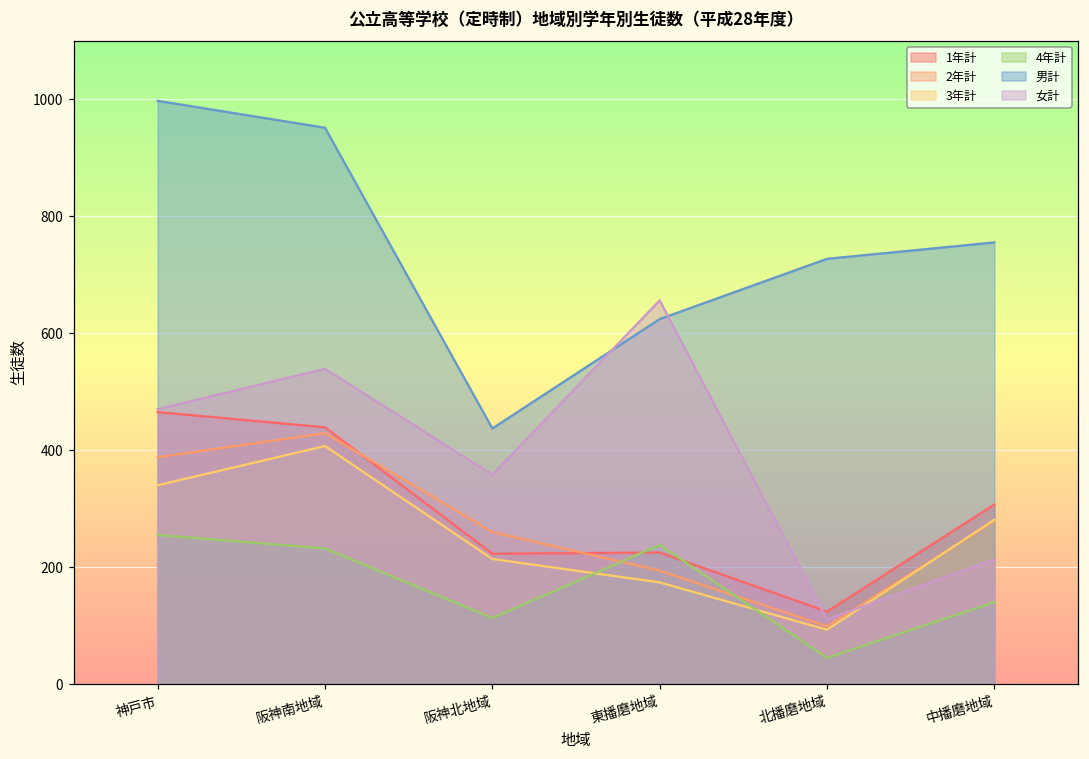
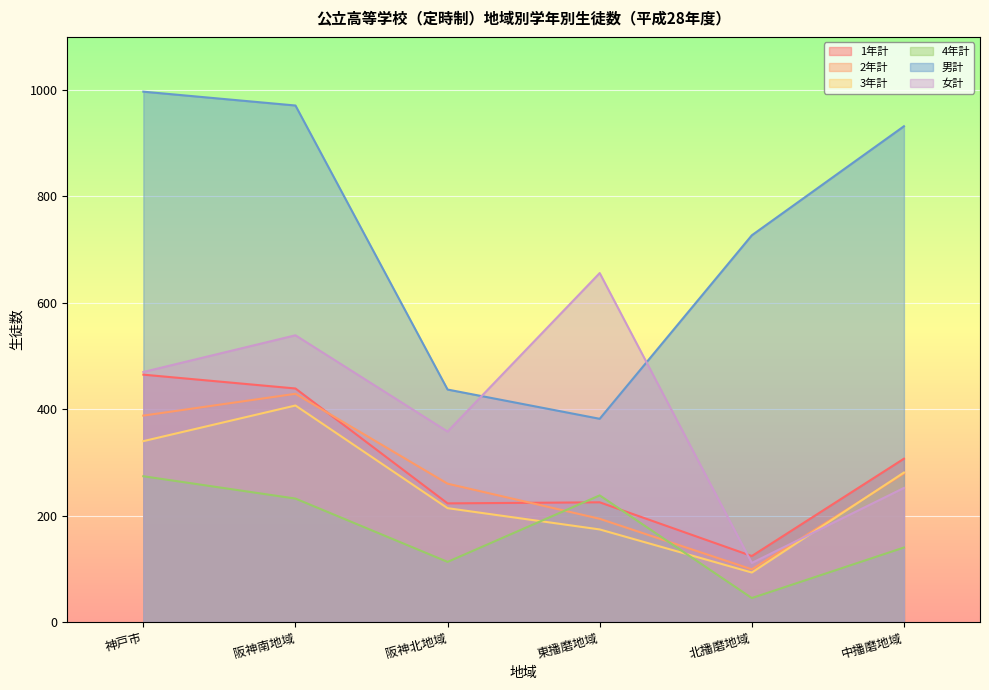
  {
    "4年計": {
-     "神戸市": 260,
+     "神戸市": 270,
      "阪神南地域": 230,
      "阪神北地域": 110,
      "東播磨地域": 240,
      "北播磨地域": 50,
      "中播磨地域": 140
    },
    "男計": {
      "神戸市": 1000,
-     "阪神南地域": 950,
+     "阪神南地域": 970,
      "阪神北地域": 440,
-     "東播磨地域": 620,
+     "東播磨地域": 380,
      "北播磨地域": 730,
-     "中播磨地域": 760
+     "中播磨地域": 930
    },
    "女計": {
      "神戸市": 470,
      "阪神南地域": 540,
      "阪神北地域": 360,
      "東播磨地域": 660,
      "北播磨地域": 110,
-     "中播磨地域": 210
+     "中播磨地域": 250
    }
  }
